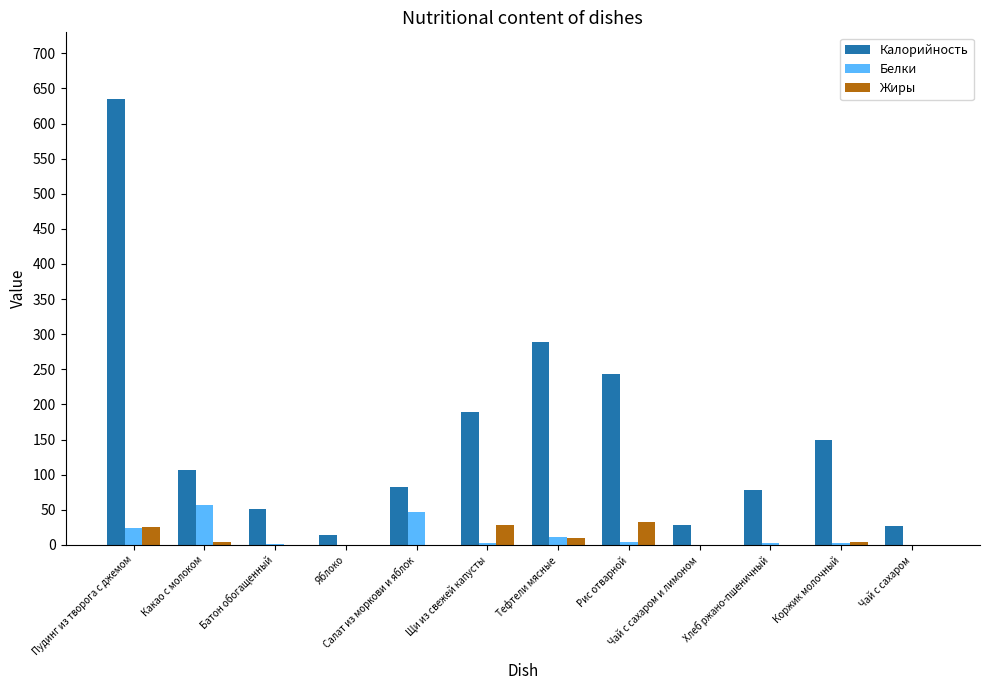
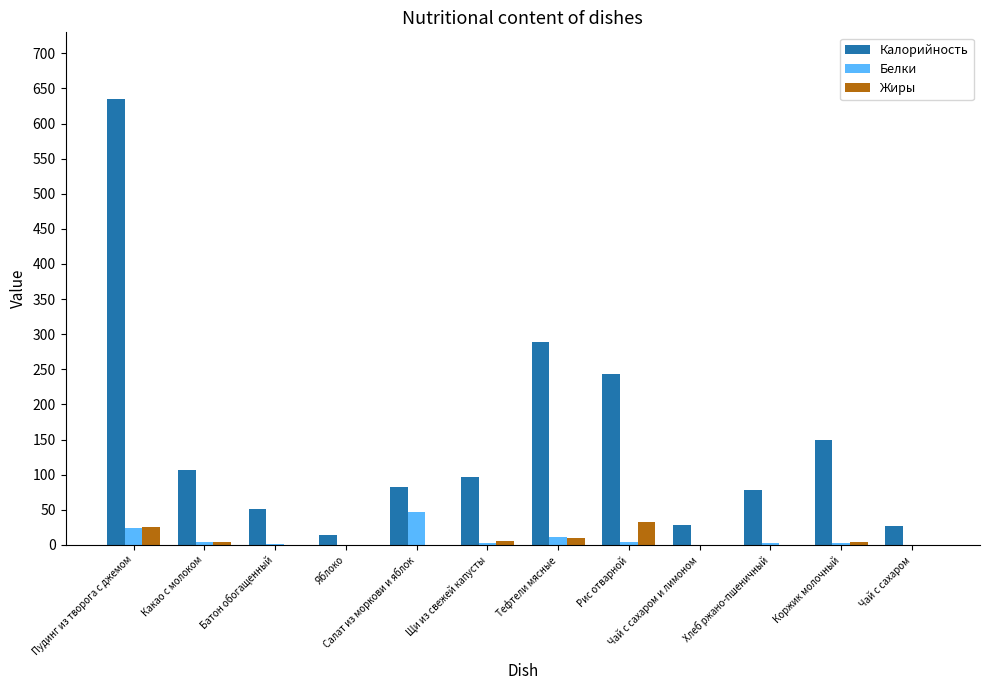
  {
    "Калорийность": {
      "Пудинг из творога с джемом": 630,
      "Какао с молоком": 110,
      "Батон обогащенный": 50,
      "Яблоко": 10,
      "Салат из моркови и яблок": 80,
-     "Щи из свежей капусты": 190,
+     "Щи из свежей капусты": 100,
      "Тефтели мясные": 290,
      "Рис отварной": 240,
      "Чай с сахаром и лимоном": 30,
      "Хлеб ржано-пшеничный": 80,
      "Коржик молочный": 150,
      "Чай с сахаром": 30
    },
    "Белки": {
      "Пудинг из творога с джемом": 20,
-     "Какао с молоком": 60,
+     "Какао с молоком": 0,
      "Салат из моркови и яблок": 50,
      "Тефтели мясные": 10,
      "Рис отварной": 0
    },
    "Жиры": {
      "Пудинг из творога с джемом": 30,
      "Какао с молоком": 0,
-     "Щи из свежей капусты": 30,
+     "Щи из свежей капусты": 10,
      "Тефтели мясные": 10,
      "Рис отварной": 30,
      "Чай с сахаром и лимоном": 0,
      "Коржик молочный": 0,
      "Чай с сахаром": 0
    }
  }
